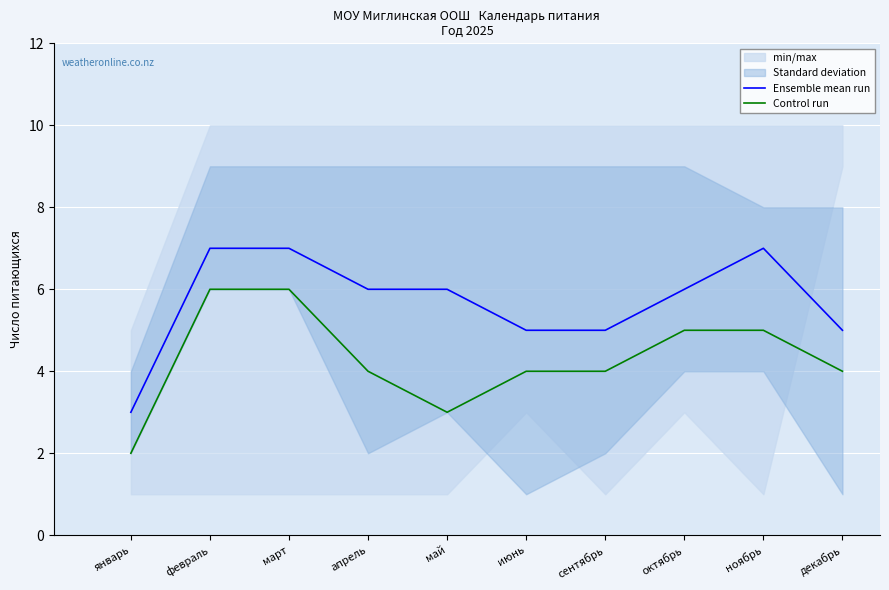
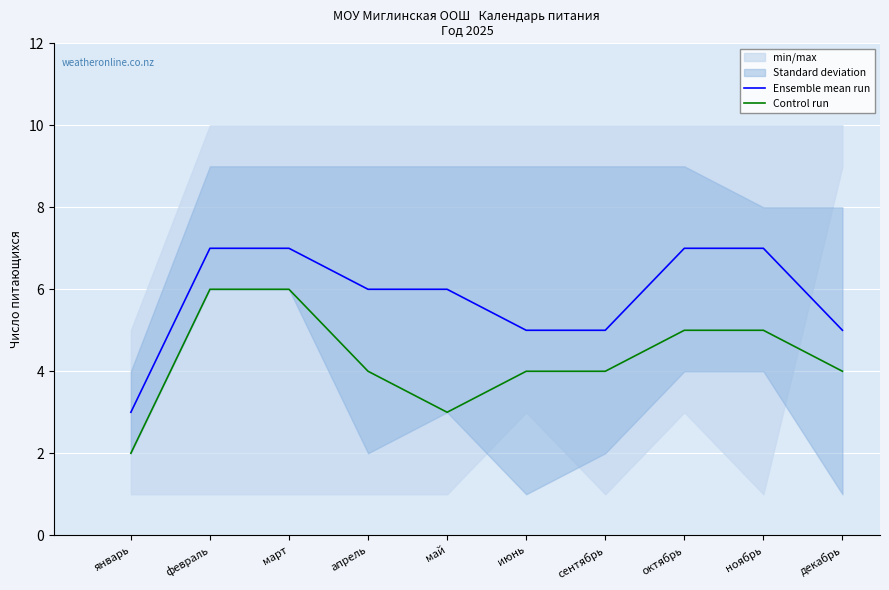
  {
    "Ensemble mean run": {
      "январь": 3,
      "февраль": 7,
      "март": 7,
      "апрель": 6,
      "май": 6,
      "июнь": 5,
      "сентябрь": 5,
-     "октябрь": 6,
+     "октябрь": 7,
      "ноябрь": 7,
      "декабрь": 5
    },
    "Control run": {
      "январь": 2,
      "февраль": 6,
      "март": 6,
      "апрель": 4,
      "май": 3,
      "июнь": 4,
      "сентябрь": 4,
      "октябрь": 5,
      "ноябрь": 5,
      "декабрь": 4
    }
  }
